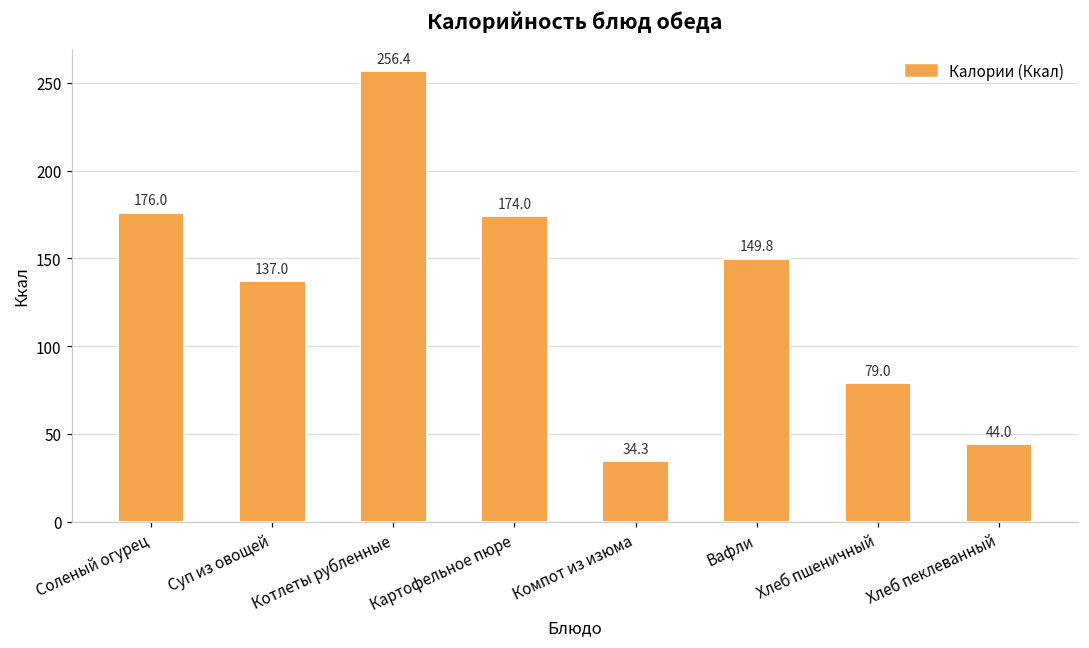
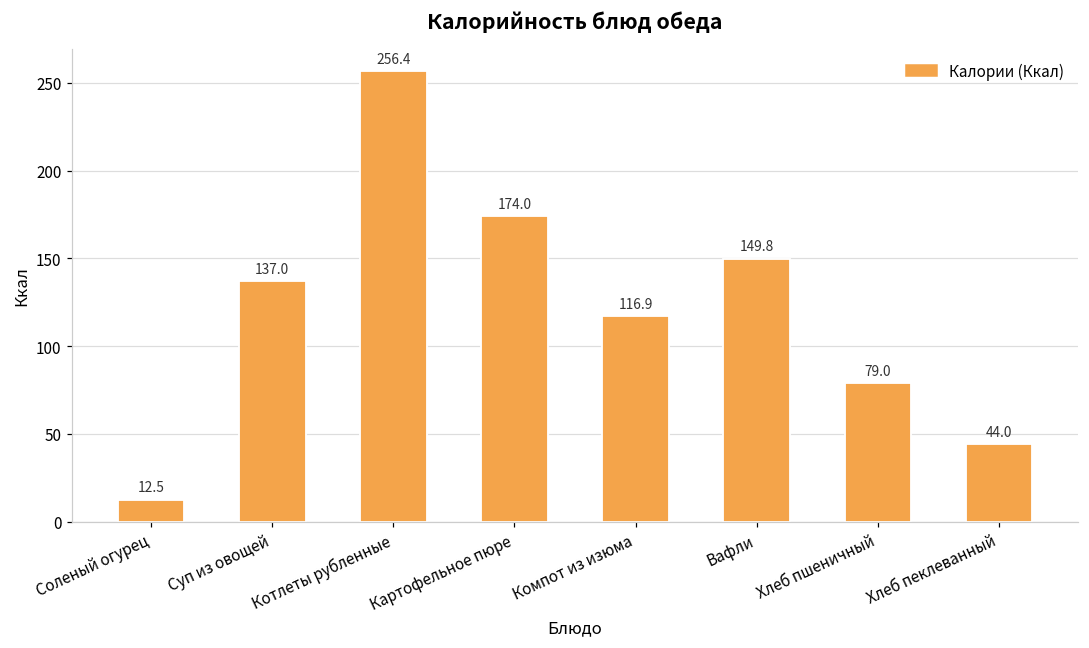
  {
-   "Соленый огурец": 176.0,
+   "Соленый огурец": 12.5,
    "Суп из овощей": 137.0,
    "Котлеты рубленные": 256.4,
    "Картофельное пюре": 174.0,
-   "Компот из изюма": 34.3,
+   "Компот из изюма": 116.9,
    "Вафли": 149.8,
    "Хлеб пшеничный": 79.0,
    "Хлеб пеклеванный": 44.0
  }
